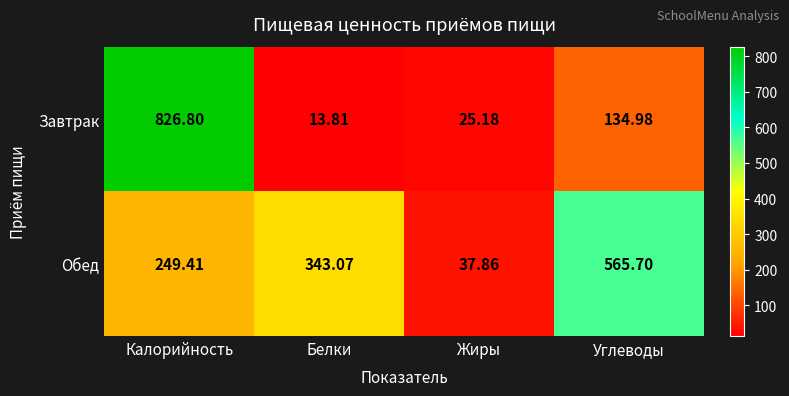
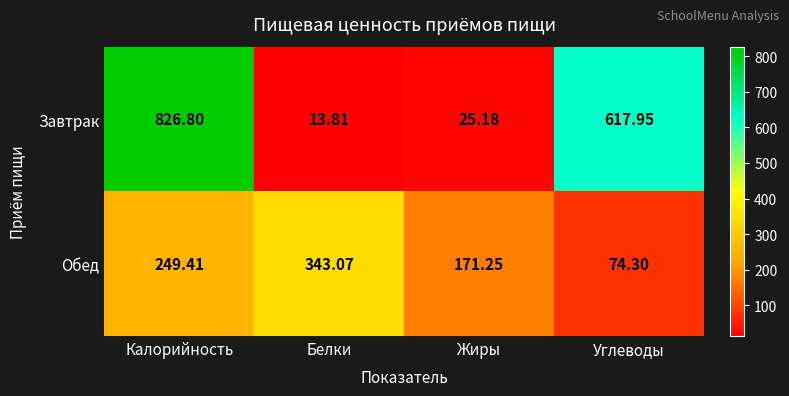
  {
    "Завтрак": {
      "Калорийность": 826.80,
      "Белки": 13.81,
      "Жиры": 25.18,
-     "Углеводы": 134.98
+     "Углеводы": 617.95
    },
    "Обед": {
      "Калорийность": 249.41,
      "Белки": 343.07,
-     "Жиры": 37.86,
-     "Углеводы": 565.70
+     "Жиры": 171.25,
+     "Углеводы": 74.30
    }
  }
